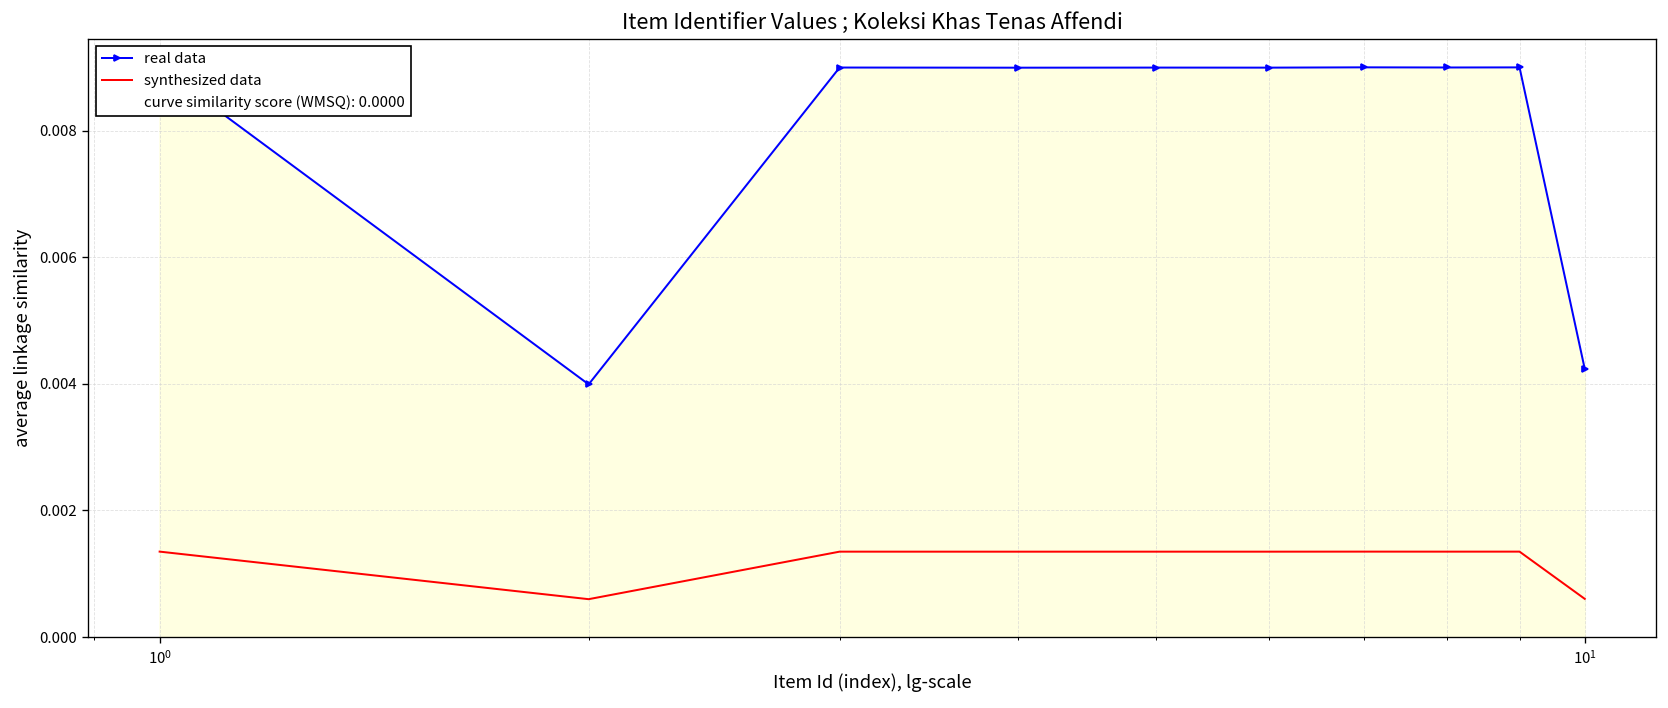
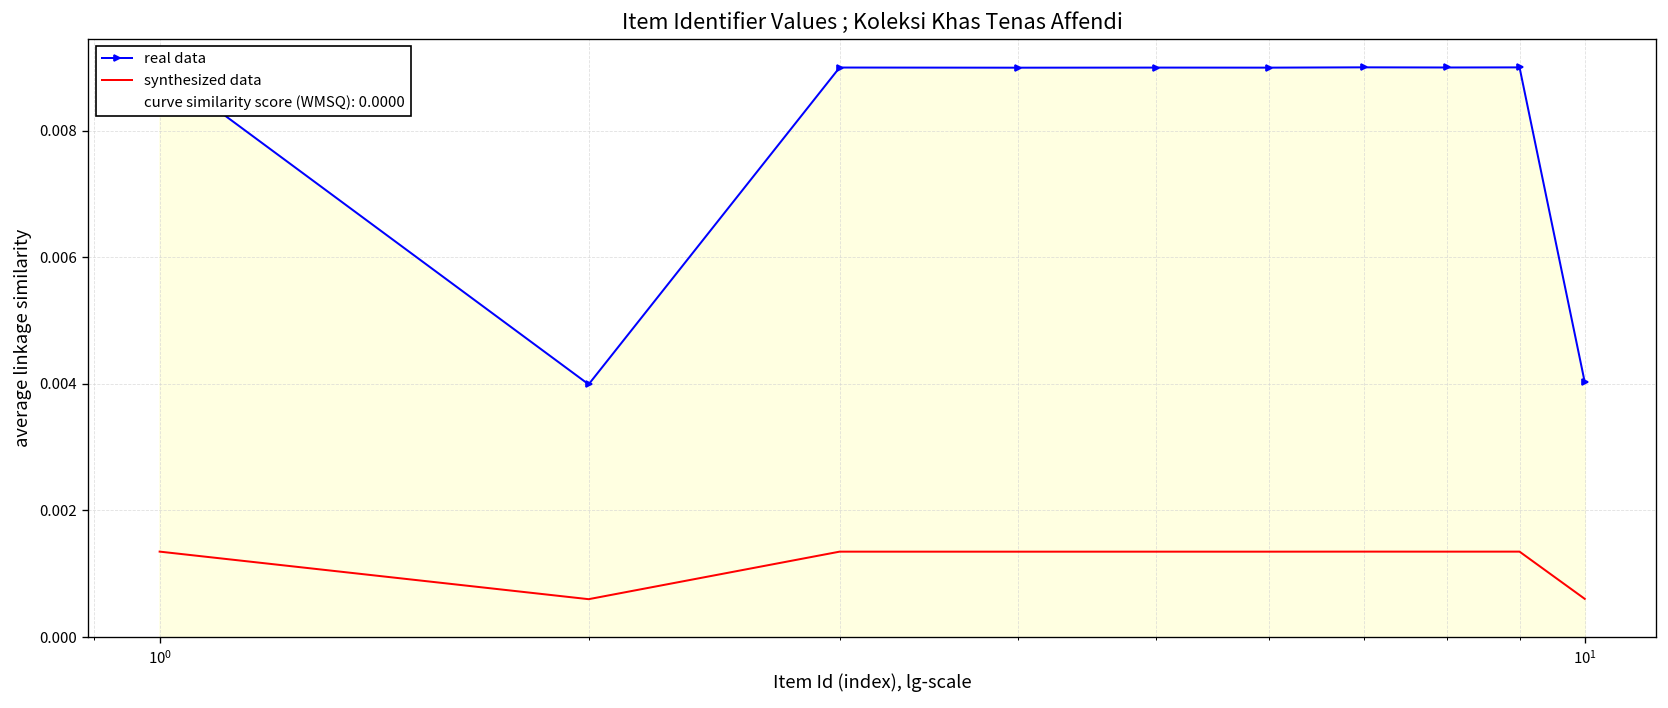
  {
    "real data": {
-     "10^1": 0.0042
+     "10^1": 0.0040
    },
    "synthesized data": {
      "10^0": 0.0013,
      "10^1": 0.0006
    }
  }
